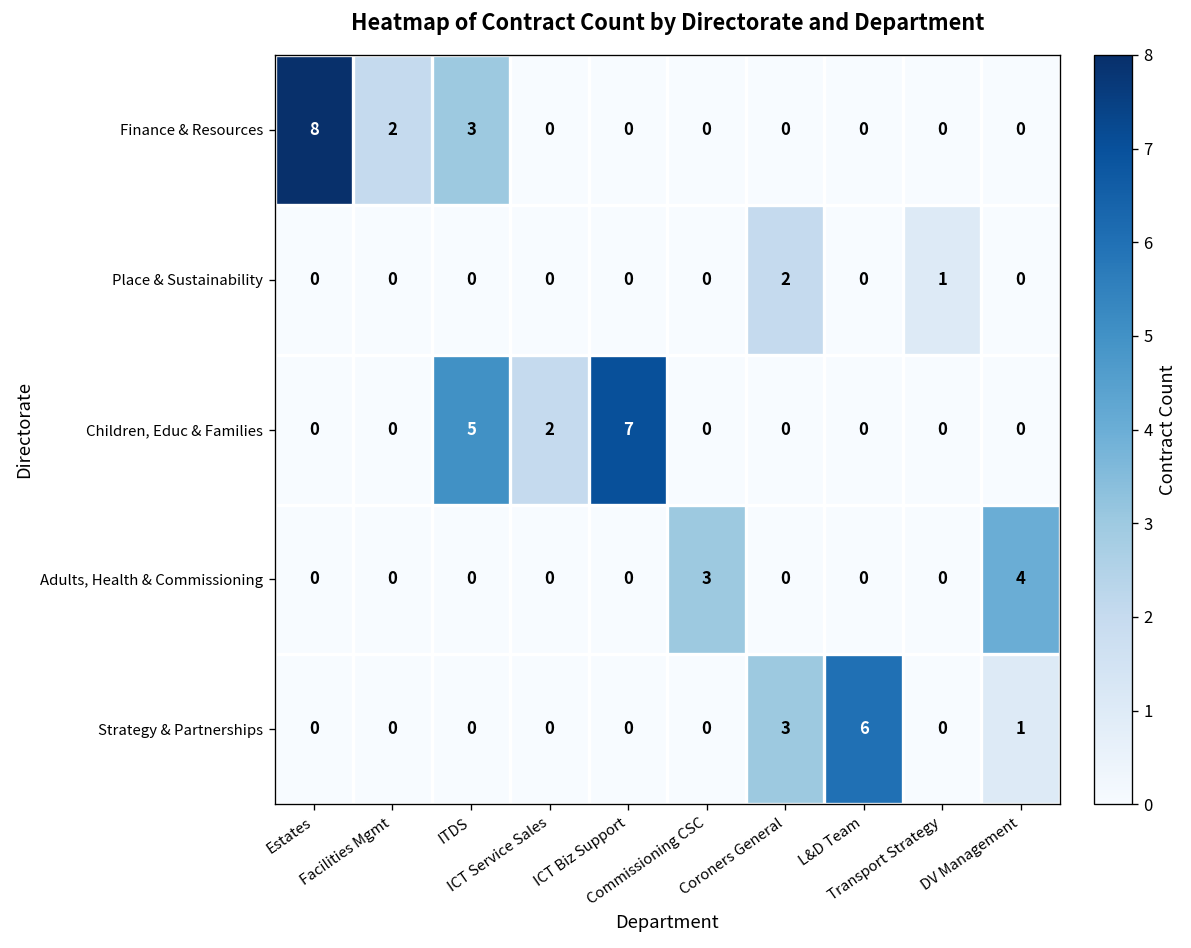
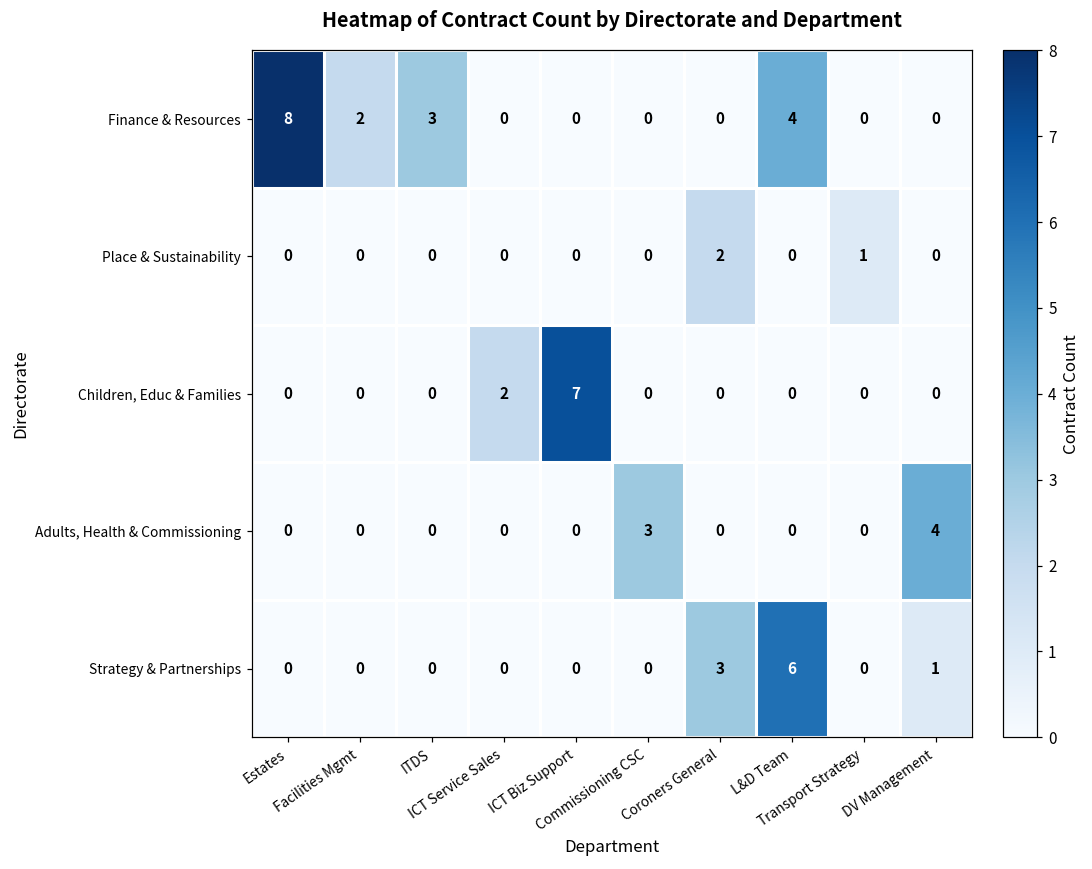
  {
    "Finance & Resources": {
      "Estates": 8,
      "Facilities Mgmt": 2,
      "ITDS": 3,
      "ICT Service Sales": 0,
      "ICT Biz Support": 0,
      "Commissioning CSC": 0,
      "Coroners General": 0,
-     "L&D Team": 0,
+     "L&D Team": 4,
      "Transport Strategy": 0,
      "DV Management": 0
    },
    "Place & Sustainability": {
      "Estates": 0,
      "Facilities Mgmt": 0,
      "ITDS": 0,
      "ICT Service Sales": 0,
      "ICT Biz Support": 0,
      "Commissioning CSC": 0,
      "Coroners General": 2,
      "L&D Team": 0,
      "Transport Strategy": 1,
      "DV Management": 0
    },
    "Children, Educ & Families": {
      "Estates": 0,
      "Facilities Mgmt": 0,
-     "ITDS": 5,
+     "ITDS": 0,
      "ICT Service Sales": 2,
      "ICT Biz Support": 7,
      "Commissioning CSC": 0,
      "Coroners General": 0,
      "L&D Team": 0,
      "Transport Strategy": 0,
      "DV Management": 0
    },
    "Adults, Health & Commissioning": {
      "Estates": 0,
      "Facilities Mgmt": 0,
      "ITDS": 0,
      "ICT Service Sales": 0,
      "ICT Biz Support": 0,
      "Commissioning CSC": 3,
      "Coroners General": 0,
      "L&D Team": 0,
      "Transport Strategy": 0,
      "DV Management": 4
    },
    "Strategy & Partnerships": {
      "Estates": 0,
      "Facilities Mgmt": 0,
      "ITDS": 0,
      "ICT Service Sales": 0,
      "ICT Biz Support": 0,
      "Commissioning CSC": 0,
      "Coroners General": 3,
      "L&D Team": 6,
      "Transport Strategy": 0,
      "DV Management": 1
    }
  }
